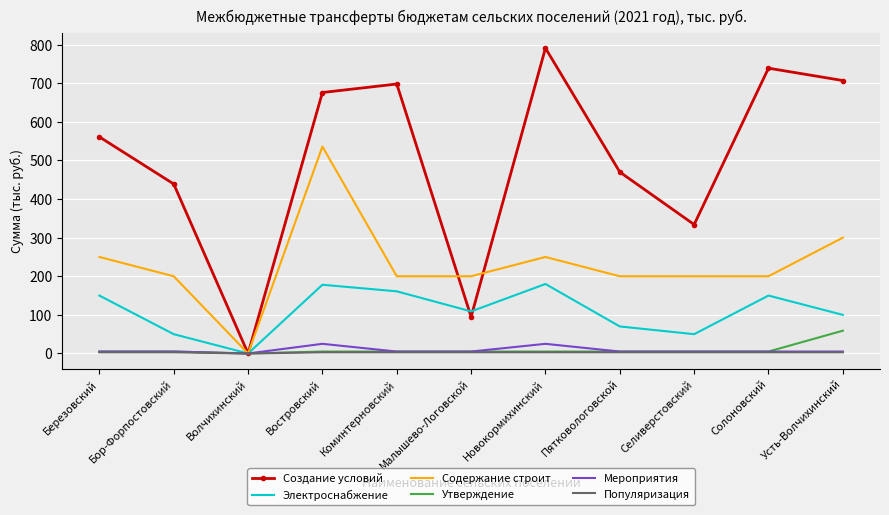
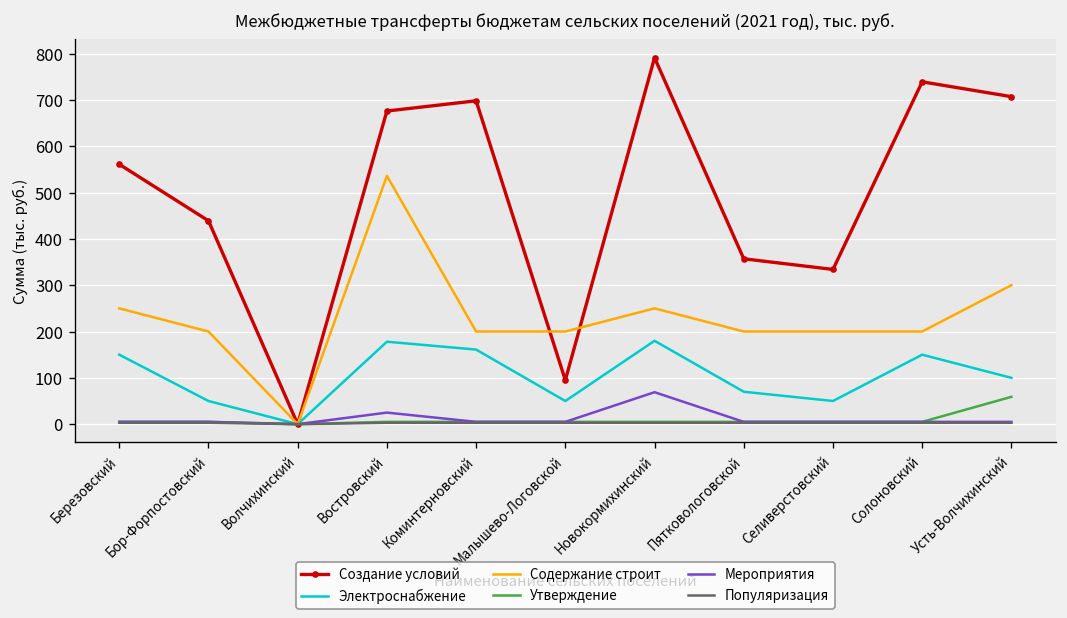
  {
    "Создание условий": {
      "Березовский": 560,
      "Бор-Форпостовский": 440,
      "Востровский": 680,
      "Коминтерновский": 700,
      "Малышево-Логовской": 100,
      "Новокормихинский": 790,
-     "Пятковологовской": 470,
+     "Пятковологовской": 360,
      "Селиверстовский": 330,
      "Солоновский": 740,
      "Усть-Волчихинский": 710
    },
    "Электроснабжение": {
      "Березовский": 150,
      "Бор-Форпостовский": 50,
      "Востровский": 180,
      "Коминтерновский": 160,
-     "Малышево-Логовской": 110,
+     "Малышево-Логовской": 50,
      "Новокормихинский": 180,
      "Пятковологовской": 70,
      "Селиверстовский": 50,
      "Солоновский": 150,
      "Усть-Волчихинский": 100
    },
    "Содержание строит": {
      "Березовский": 250,
      "Бор-Форпостовский": 200,
      "Востровский": 540,
      "Коминтерновский": 200,
      "Малышево-Логовской": 200,
      "Новокормихинский": 250,
      "Пятковологовской": 200,
      "Селиверстовский": 200,
      "Солоновский": 200,
      "Усть-Волчихинский": 300
    },
    "Утверждение": {
      "Усть-Волчихинский": 60
    },
    "Мероприятия": {
      "Востровский": 30,
-     "Новокормихинский": 30
+     "Новокормихинский": 70
    }
  }
